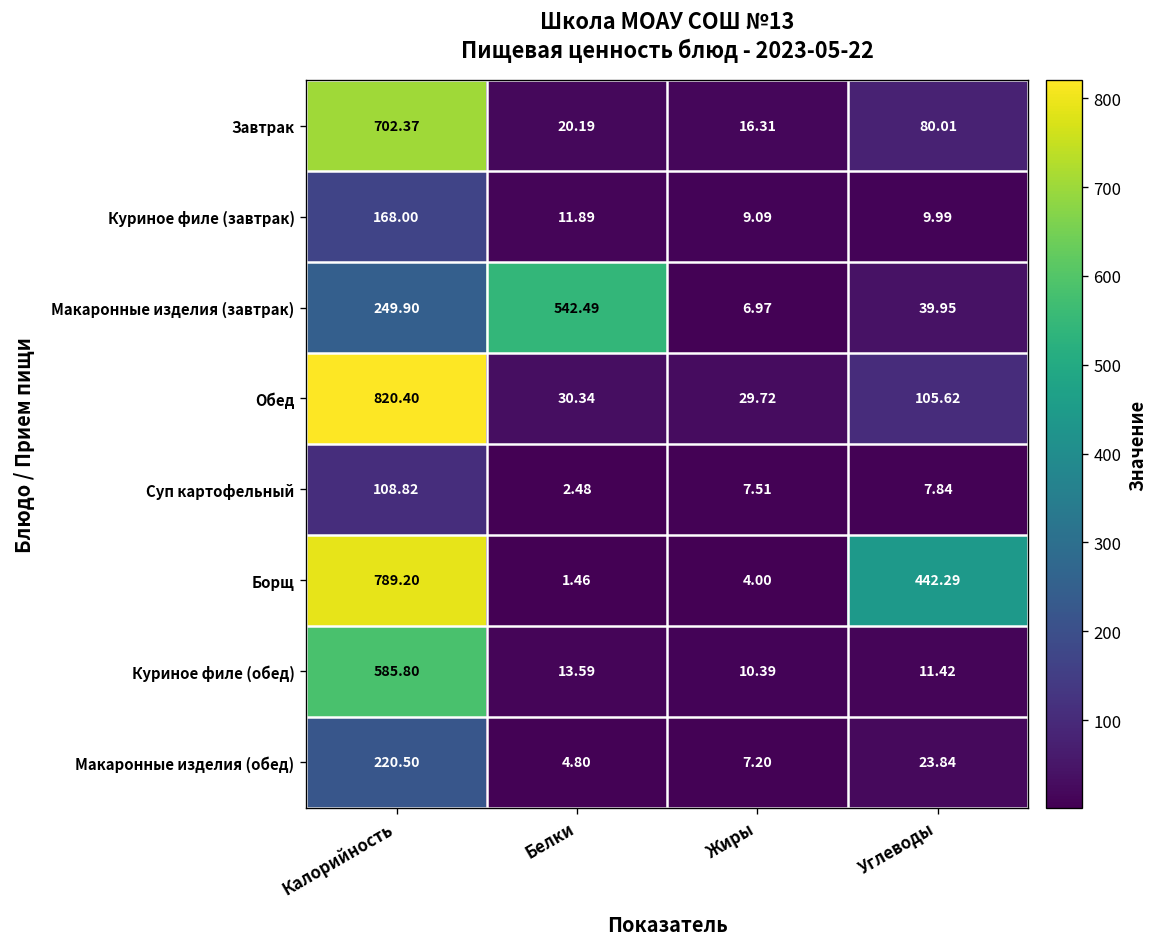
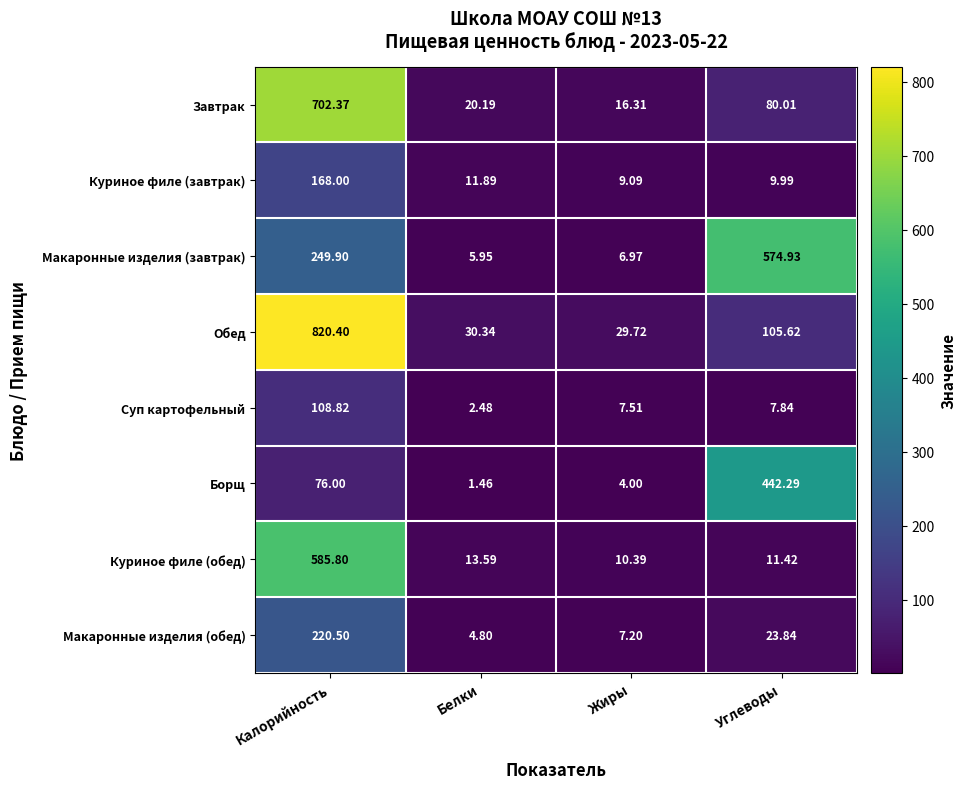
  {
    "Завтрак": {
      "Калорийность": 702.37,
      "Белки": 20.19,
      "Жиры": 16.31,
      "Углеводы": 80.01
    },
    "Куриное филе (завтрак)": {
      "Калорийность": 168.00,
      "Белки": 11.89,
      "Жиры": 9.09,
      "Углеводы": 9.99
    },
    "Макаронные изделия (завтрак)": {
      "Калорийность": 249.90,
-     "Белки": 542.49,
+     "Белки": 5.95,
      "Жиры": 6.97,
-     "Углеводы": 39.95
+     "Углеводы": 574.93
    },
    "Обед": {
      "Калорийность": 820.40,
      "Белки": 30.34,
      "Жиры": 29.72,
      "Углеводы": 105.62
    },
    "Суп картофельный": {
      "Калорийность": 108.82,
      "Белки": 2.48,
      "Жиры": 7.51,
      "Углеводы": 7.84
    },
    "Борщ": {
-     "Калорийность": 789.20,
+     "Калорийность": 76.00,
      "Белки": 1.46,
      "Жиры": 4.00,
      "Углеводы": 442.29
    },
    "Куриное филе (обед)": {
      "Калорийность": 585.80,
      "Белки": 13.59,
      "Жиры": 10.39,
      "Углеводы": 11.42
    },
    "Макаронные изделия (обед)": {
      "Калорийность": 220.50,
      "Белки": 4.80,
      "Жиры": 7.20,
      "Углеводы": 23.84
    }
  }
